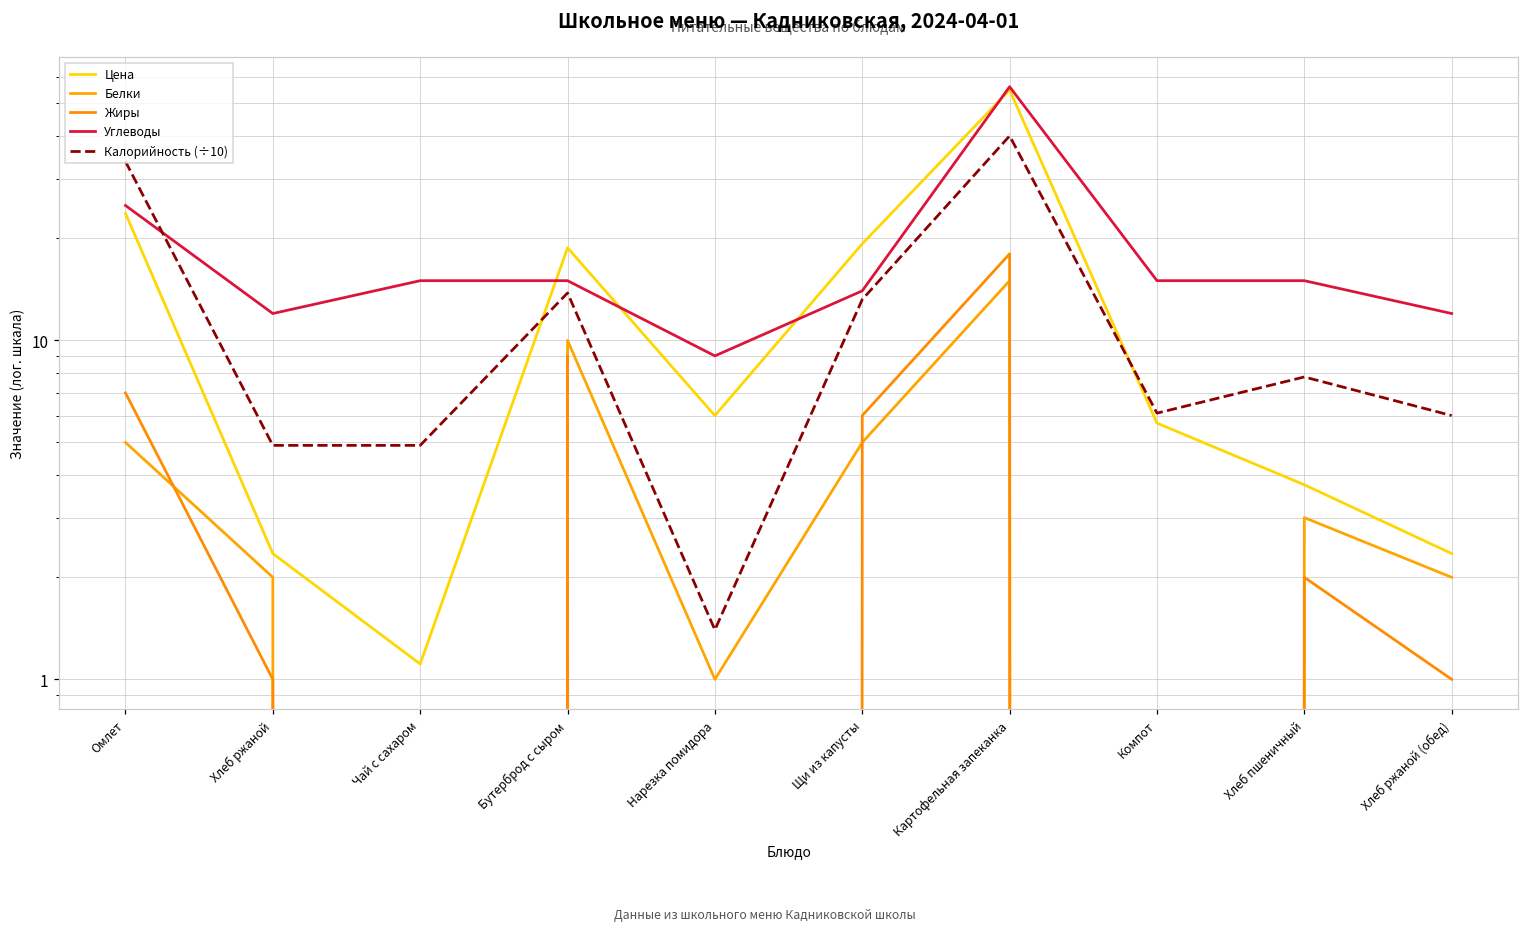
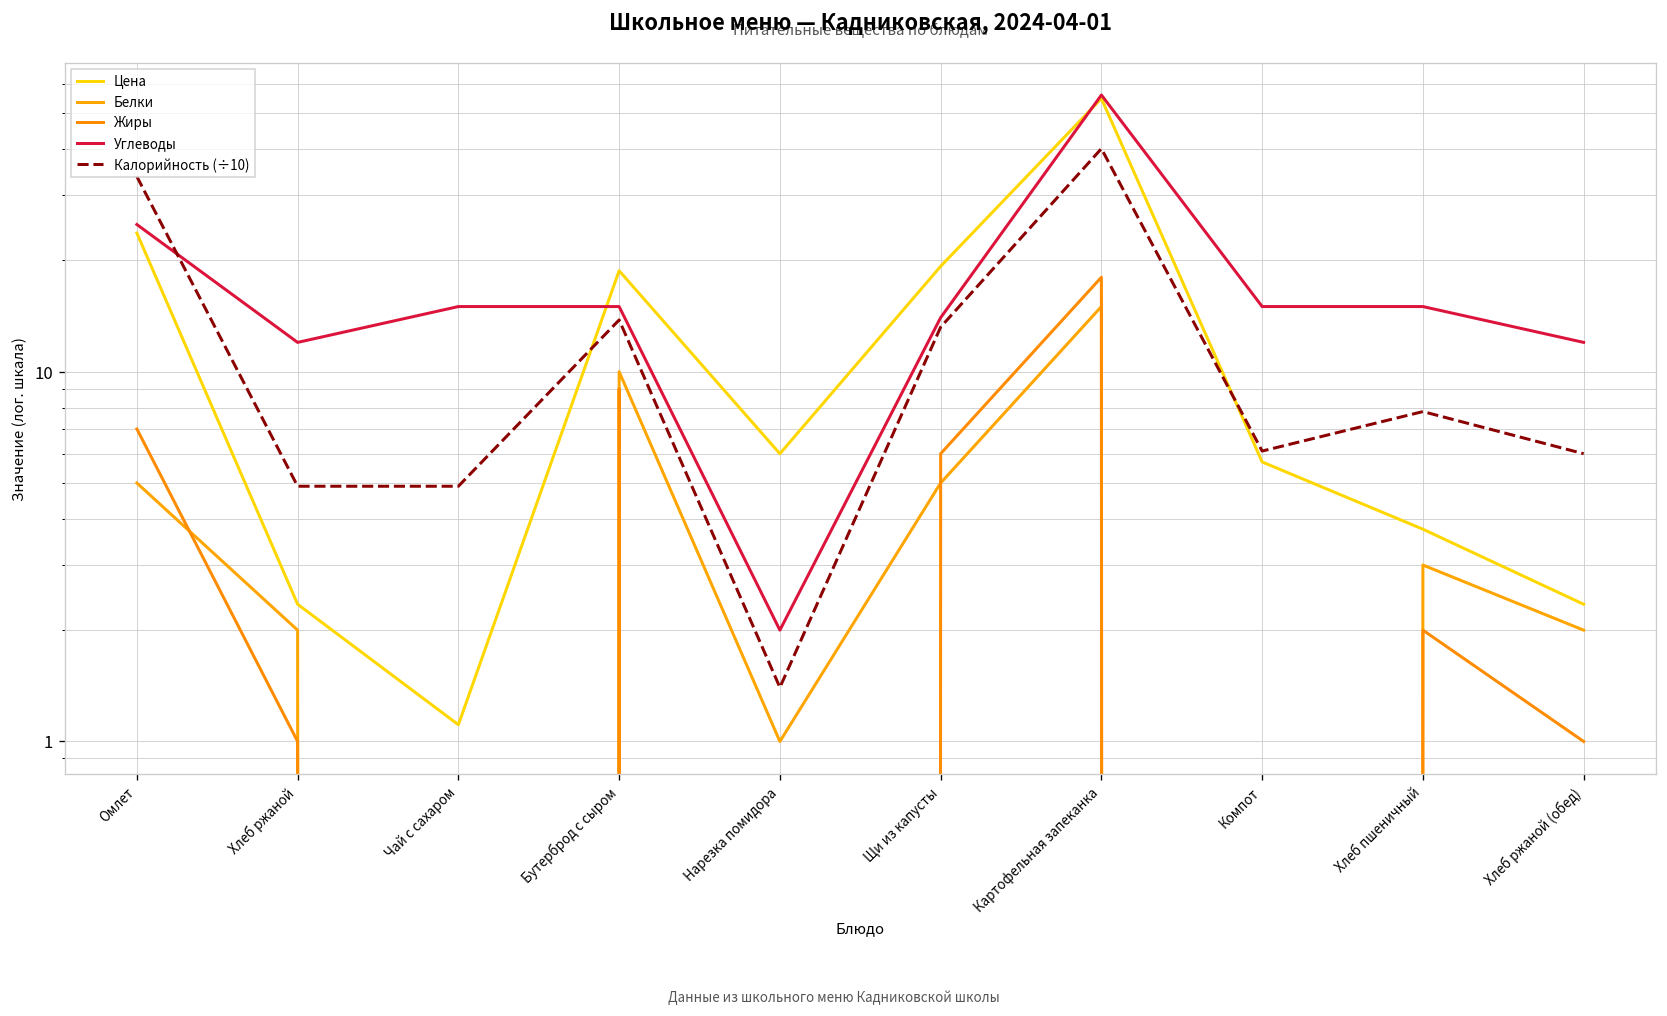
  {
    "Углеводы": {
      "Омлет": 25,
      "Хлеб ржаной": 12,
      "Чай с сахаром": 15,
      "Бутерброд с сыром": 15,
-     "Нарезка помидора": 9,
+     "Нарезка помидора": 2,
      "Щи из капусты": 14,
      "Картофельная запеканка": 56,
      "Компот": 15,
      "Хлеб пшеничный": 15,
      "Хлеб ржаной (обед)": 12
    },
    "Калорийность (÷10)": {
      "Омлет": 34,
      "Хлеб ржаной": 4.9,
      "Чай с сахаром": 4.9,
      "Бутерброд с сыром": 14,
      "Нарезка помидора": 1.4,
      "Щи из капусты": 13,
      "Картофельная запеканка": 40,
      "Компот": 6,
      "Хлеб пшеничный": 7.8,
      "Хлеб ржаной (обед)": 6
    }
  }
